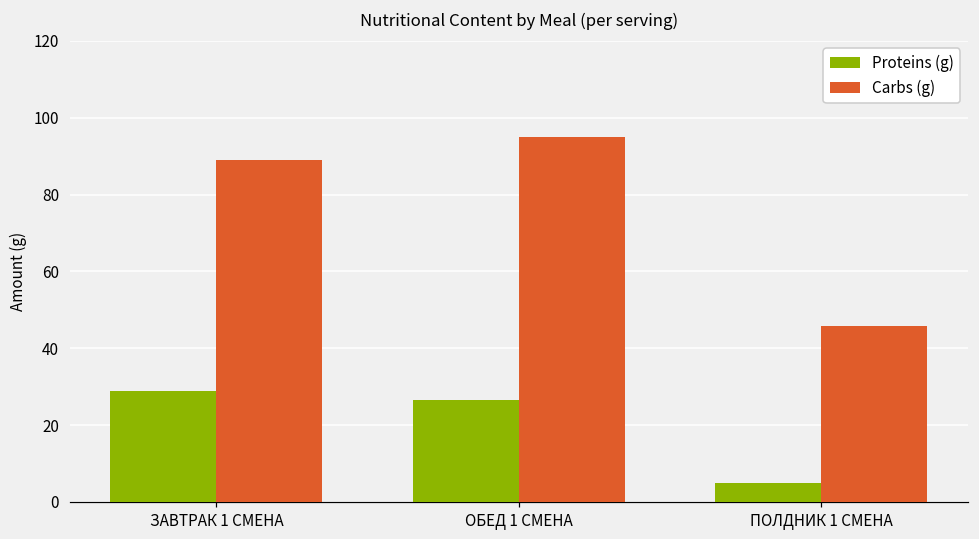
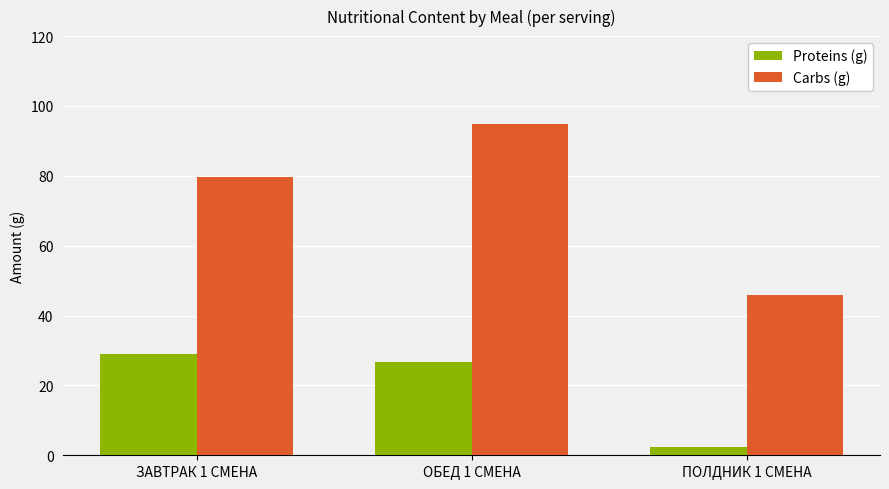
  {
    "Proteins (g)": {
      "ЗАВТРАК 1 СМЕНА": 29,
      "ОБЕД 1 СМЕНА": 27,
-     "ПОЛДНИК 1 СМЕНА": 5
+     "ПОЛДНИК 1 СМЕНА": 3
    },
    "Carbs (g)": {
-     "ЗАВТРАК 1 СМЕНА": 89,
+     "ЗАВТРАК 1 СМЕНА": 80,
      "ОБЕД 1 СМЕНА": 95,
      "ПОЛДНИК 1 СМЕНА": 46
    }
  }
